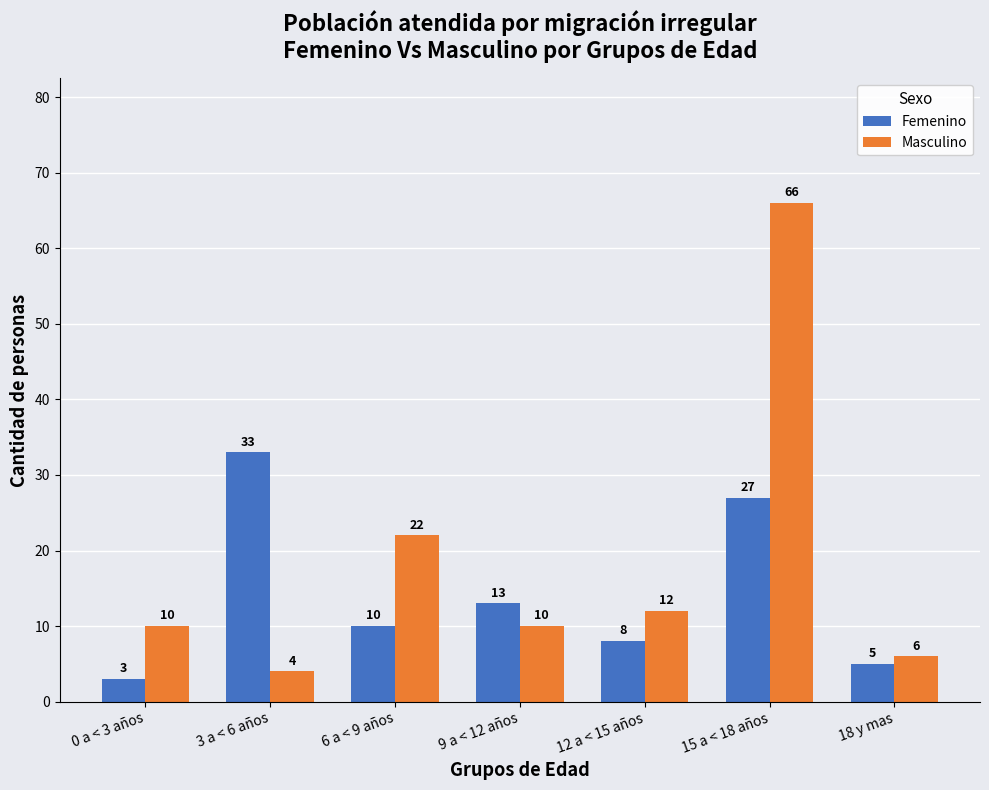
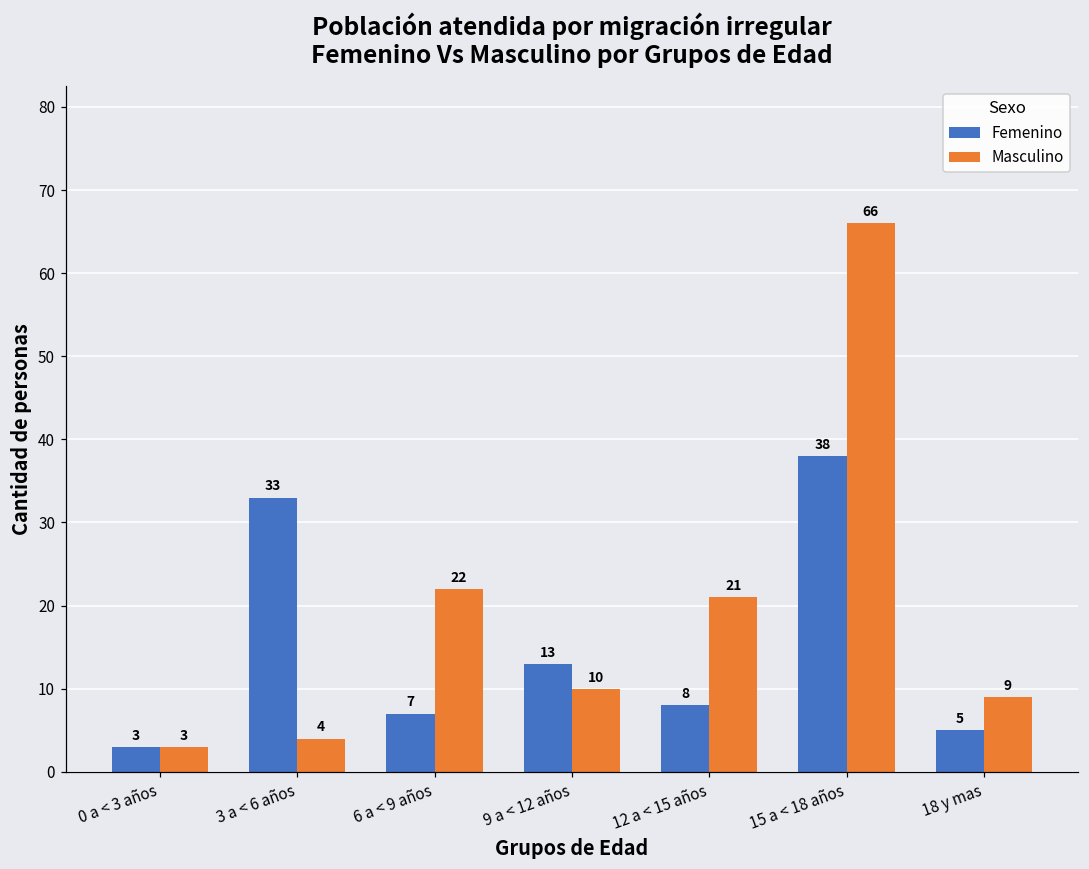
  {
    "Femenino": {
      "0 a < 3 años": 3,
      "3 a < 6 años": 33,
-     "6 a < 9 años": 10,
+     "6 a < 9 años": 7,
      "9 a < 12 años": 13,
      "12 a < 15 años": 8,
-     "15 a < 18 años": 27,
+     "15 a < 18 años": 38,
      "18 y mas": 5
    },
    "Masculino": {
-     "0 a < 3 años": 10,
+     "0 a < 3 años": 3,
      "3 a < 6 años": 4,
      "6 a < 9 años": 22,
      "9 a < 12 años": 10,
-     "12 a < 15 años": 12,
+     "12 a < 15 años": 21,
      "15 a < 18 años": 66,
-     "18 y mas": 6
+     "18 y mas": 9
    }
  }
